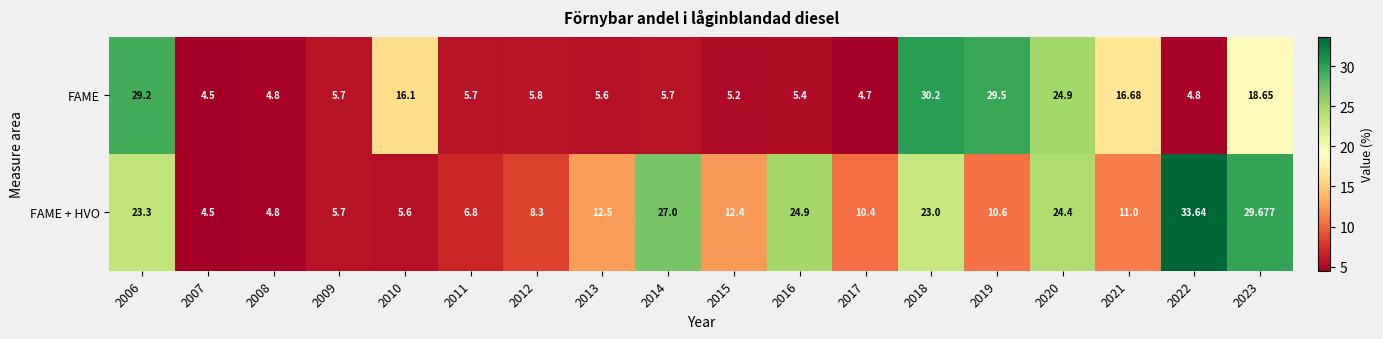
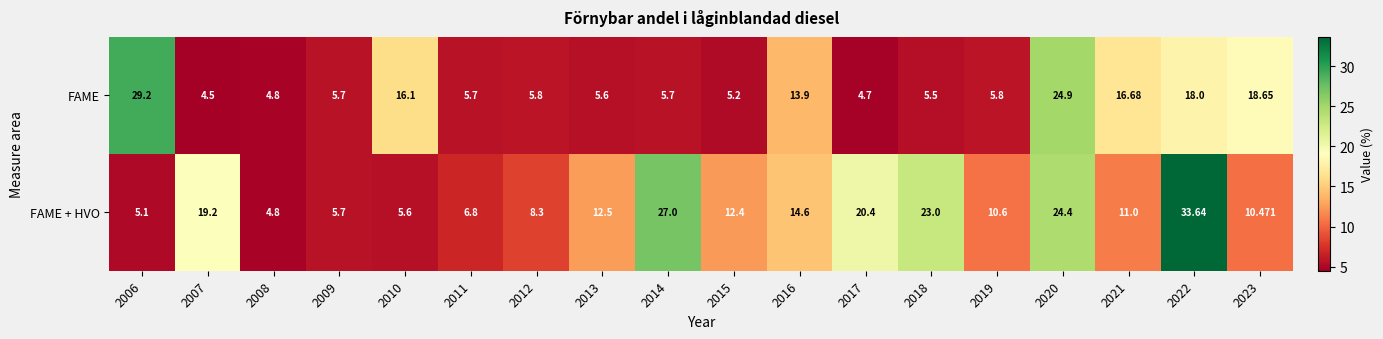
  {
    "FAME": {
      "2006": 29.2,
      "2007": 4.5,
      "2008": 4.8,
      "2009": 5.7,
      "2010": 16.1,
      "2011": 5.7,
      "2012": 5.8,
      "2013": 5.6,
      "2014": 5.7,
      "2015": 5.2,
-     "2016": 5.4,
+     "2016": 13.9,
      "2017": 4.7,
-     "2018": 30.2,
-     "2019": 29.5,
+     "2018": 5.5,
+     "2019": 5.8,
      "2020": 24.9,
      "2021": 16.68,
-     "2022": 4.8,
+     "2022": 18.0,
      "2023": 18.65
    },
    "FAME + HVO": {
-     "2006": 23.3,
-     "2007": 4.5,
+     "2006": 5.1,
+     "2007": 19.2,
      "2008": 4.8,
      "2009": 5.7,
      "2010": 5.6,
      "2011": 6.8,
      "2012": 8.3,
      "2013": 12.5,
      "2014": 27.0,
      "2015": 12.4,
-     "2016": 24.9,
-     "2017": 10.4,
+     "2016": 14.6,
+     "2017": 20.4,
      "2018": 23.0,
      "2019": 10.6,
      "2020": 24.4,
      "2021": 11.0,
      "2022": 33.64,
-     "2023": 29.677
+     "2023": 10.471
    }
  }
